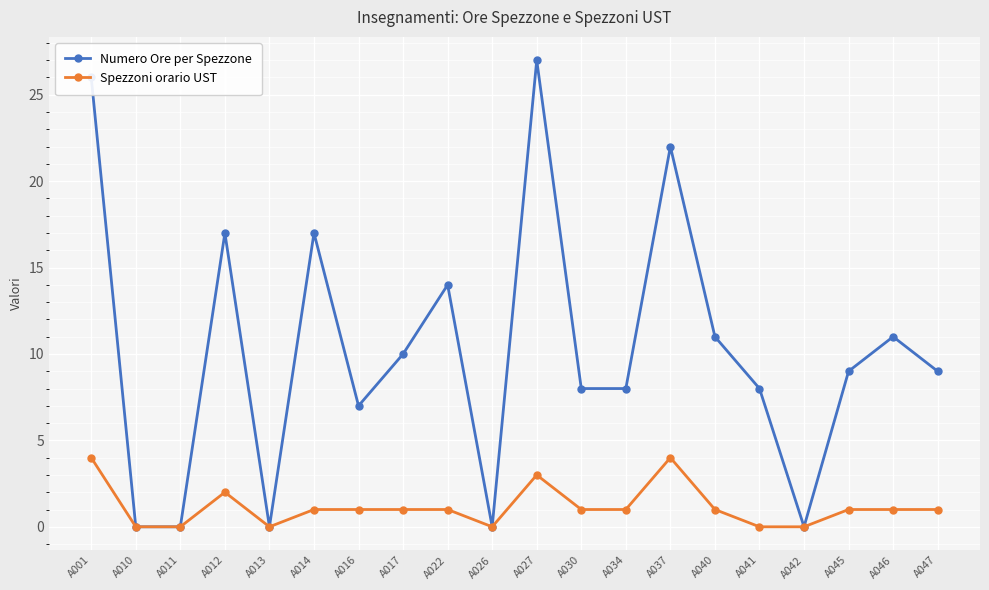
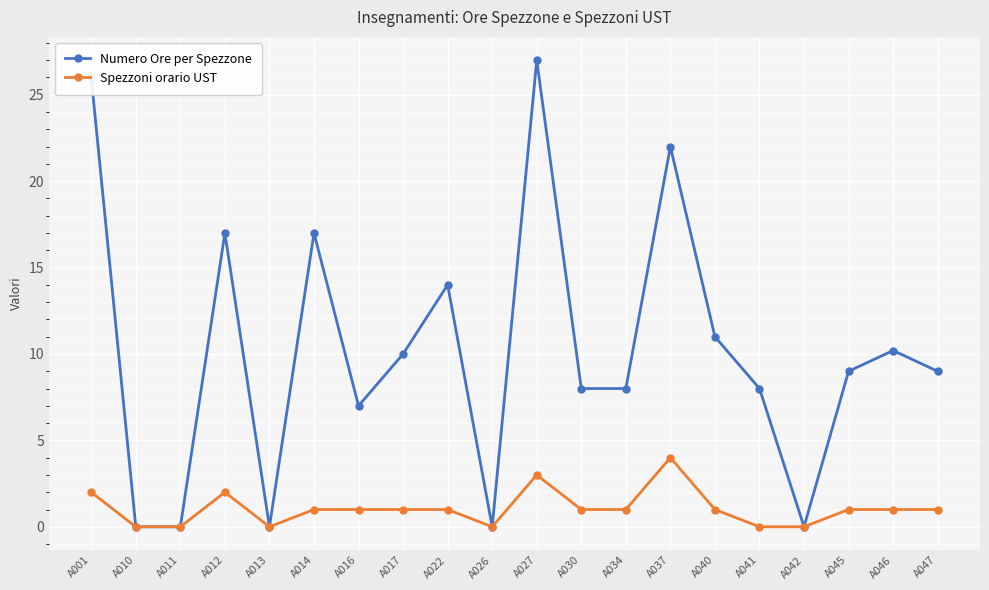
  {
    "Numero Ore per Spezzone": {
      "A012": 17.0,
      "A014": 17.0,
      "A016": 7.0,
      "A017": 10.0,
      "A022": 14.0,
      "A027": 27.0,
      "A030": 8.0,
      "A034": 8.0,
      "A037": 22.0,
      "A040": 11.0,
      "A041": 8.0,
      "A045": 9.0,
-     "A046": 11.0,
+     "A046": 10.2,
      "A047": 9.0
    },
    "Spezzoni orario UST": {
-     "A001": 4,
+     "A001": 2,
      "A012": 2,
      "A014": 1,
      "A016": 1,
      "A017": 1,
      "A022": 1,
      "A027": 3,
      "A030": 1,
      "A034": 1,
      "A037": 4,
      "A040": 1,
      "A041": 0,
      "A045": 1,
      "A046": 1,
      "A047": 1
    }
  }
